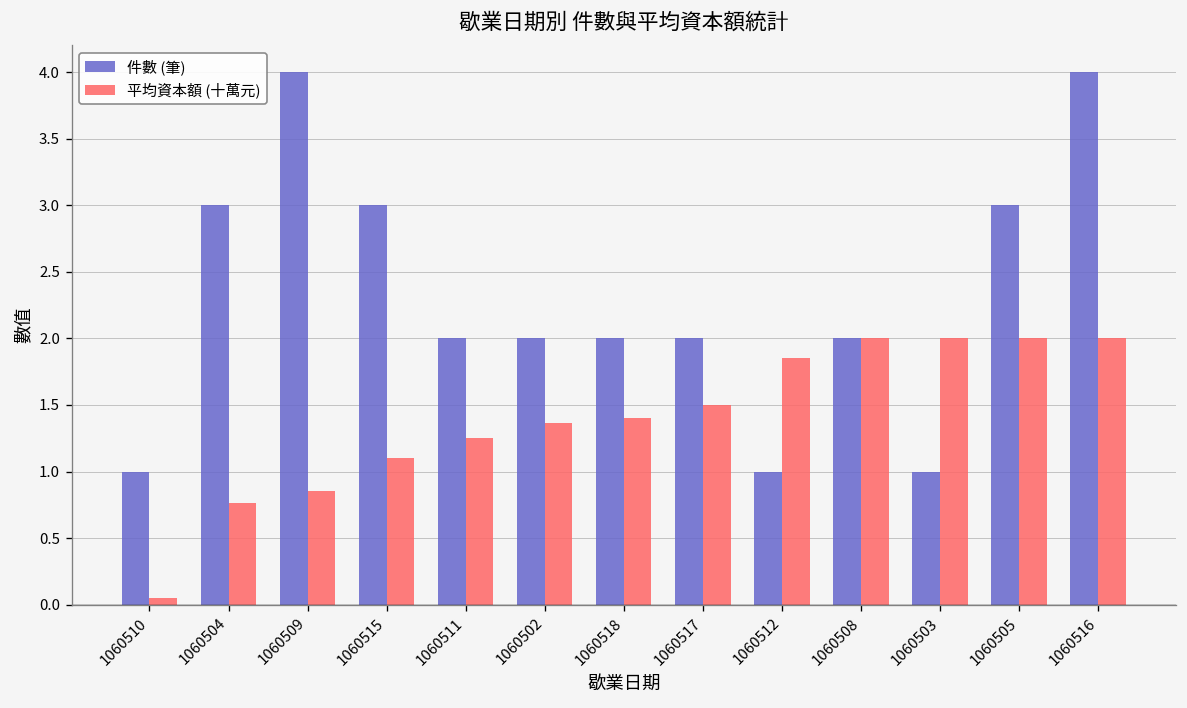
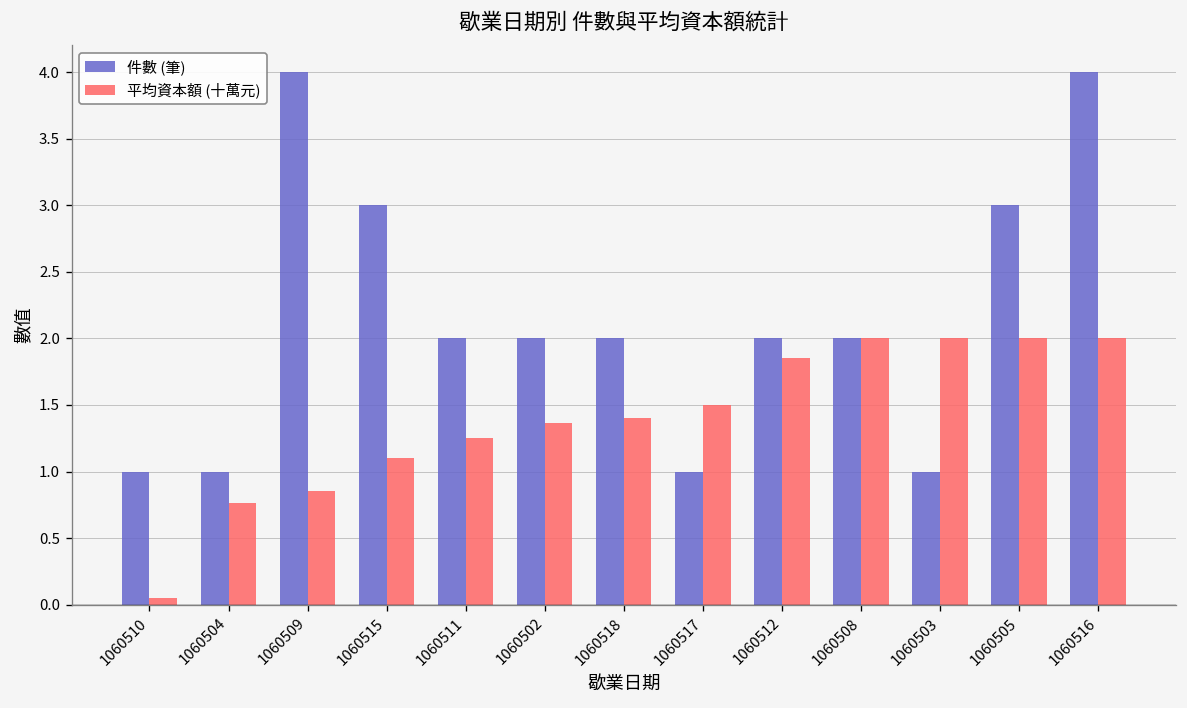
  {
    "件數 (筆)": {
      "1060510": 1,
-     "1060504": 3,
+     "1060504": 1,
      "1060509": 4,
      "1060515": 3,
      "1060511": 2,
      "1060502": 2,
      "1060518": 2,
-     "1060517": 2,
-     "1060512": 1,
+     "1060517": 1,
+     "1060512": 2,
      "1060508": 2,
      "1060503": 1,
      "1060505": 3,
      "1060516": 4
    },
    "平均資本額 (十萬元)": {
      "1060510": 0.05,
      "1060504": 0.76,
      "1060509": 0.85,
      "1060515": 1.10,
      "1060511": 1.25,
      "1060502": 1.37,
      "1060518": 1.40,
      "1060517": 1.50,
      "1060512": 1.85,
      "1060508": 2,
      "1060503": 2,
      "1060505": 2,
      "1060516": 2
    }
  }
